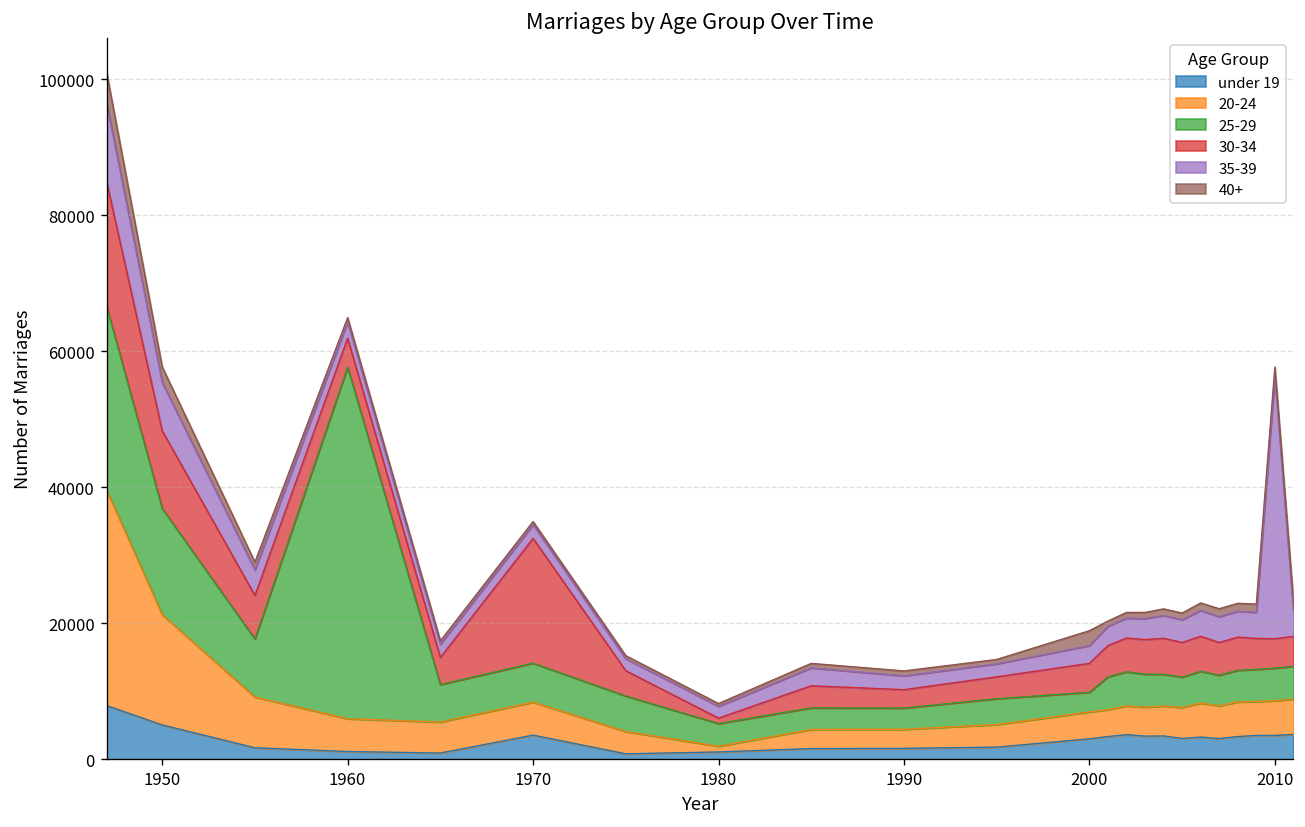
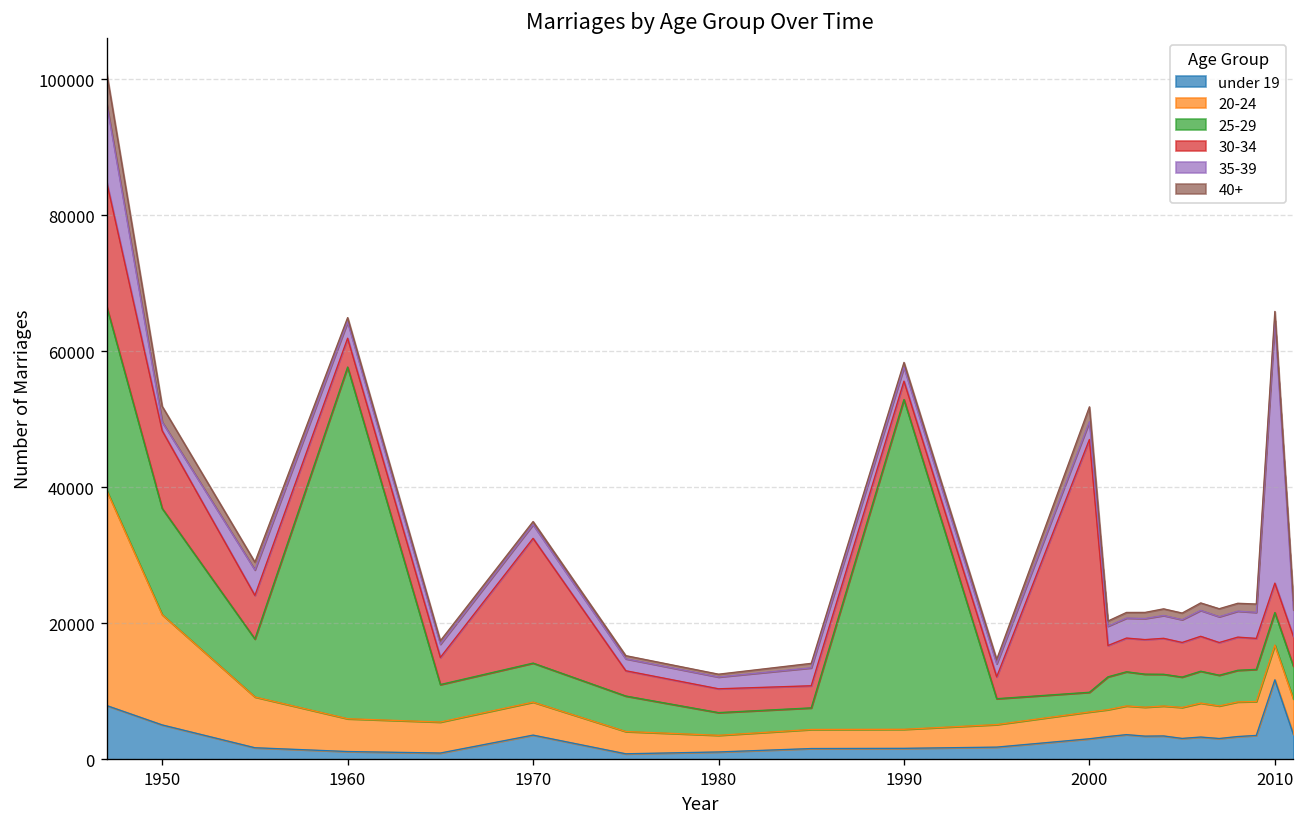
  {
    "under 19": {
      "1950": 5000,
      "1960": 1000,
      "1970": 4000,
      "1980": 1000,
      "1990": 2000,
      "2000": 3000,
-     "2010": 4000
+     "2010": 12000
    },
    "20-24": {
      "1950": 16000,
      "1960": 5000,
      "1970": 5000,
-     "1980": 1000,
+     "1980": 2000,
      "1990": 3000,
      "2000": 4000,
      "2010": 5000
    },
    "25-29": {
      "1950": 16000,
      "1960": 52000,
      "1970": 6000,
      "1980": 3000,
-     "1990": 3000,
+     "1990": 48000,
      "2000": 3000,
      "2010": 5000
    },
    "30-34": {
      "1950": 11000,
      "1960": 4000,
      "1970": 18000,
-     "1980": 1000,
+     "1980": 4000,
      "1990": 3000,
-     "2000": 4000,
+     "2000": 37000,
      "2010": 4000
    },
    "35-39": {
-     "1950": 7000,
+     "1950": 1000,
      "1960": 2000,
      "1990": 2000,
      "2000": 3000,
      "2010": 39000
    },
    "40+": {
      "1950": 2000,
      "1960": 1000,
      "1990": 1000,
      "2000": 2000,
      "2010": 1000
    }
  }
